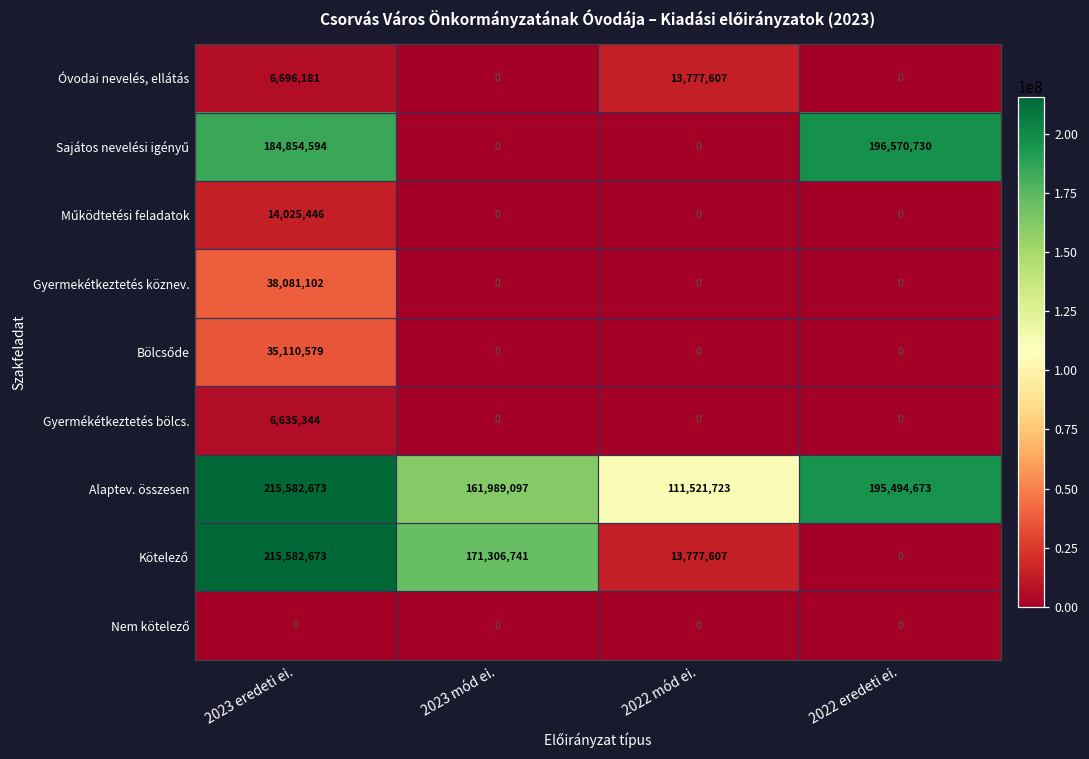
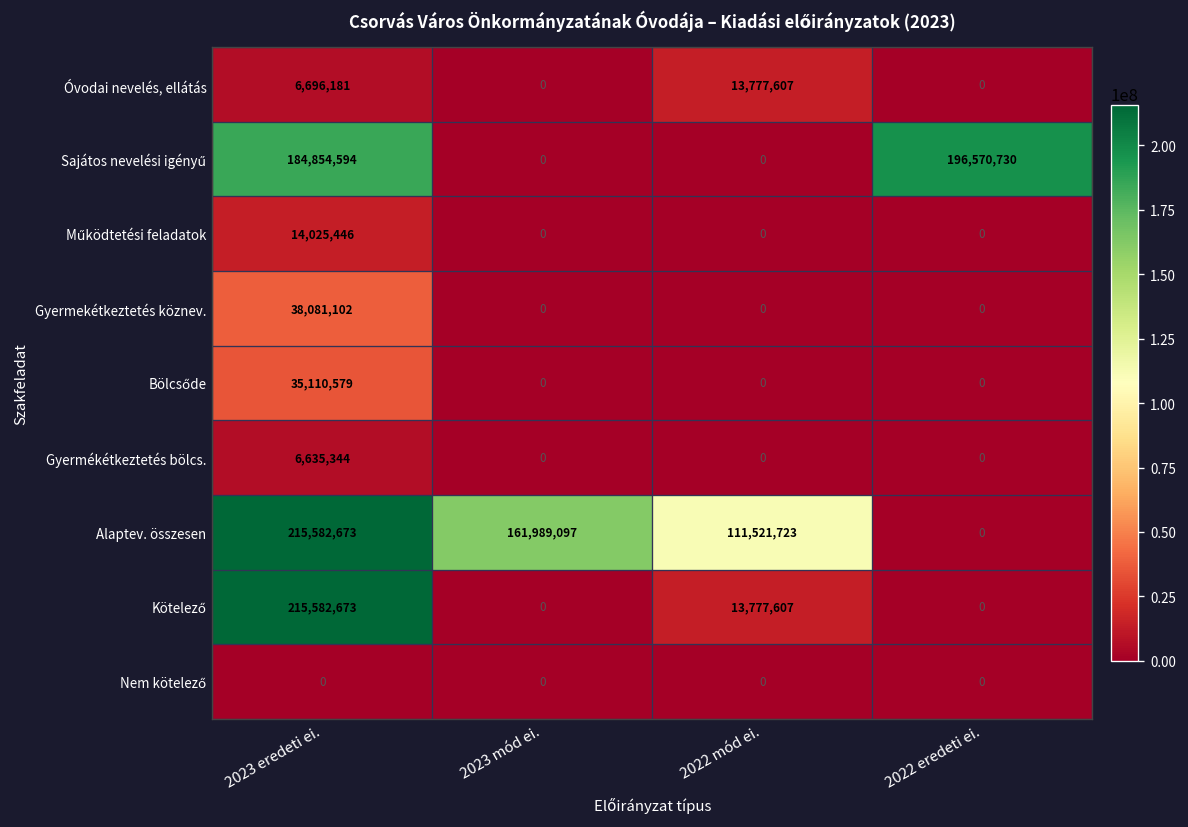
  {
    "Óvodai nevelés, ellátás": {
      "2023 eredeti ei.": "6,696,181",
      "2023 mód ei.": "0",
      "2022 mód ei.": "13,777,607",
      "2022 eredeti ei.": "0"
    },
    "Sajátos nevelési igényű": {
      "2023 eredeti ei.": "184,854,594",
      "2023 mód ei.": "0",
      "2022 mód ei.": "0",
      "2022 eredeti ei.": "196,570,730"
    },
    "Működtetési feladatok": {
      "2023 eredeti ei.": "14,025,446",
      "2023 mód ei.": "0",
      "2022 mód ei.": "0",
      "2022 eredeti ei.": "0"
    },
    "Gyermekétkeztetés köznev.": {
      "2023 eredeti ei.": "38,081,102",
      "2023 mód ei.": "0",
      "2022 mód ei.": "0",
      "2022 eredeti ei.": "0"
    },
    "Bölcsőde": {
      "2023 eredeti ei.": "35,110,579",
      "2023 mód ei.": "0",
      "2022 mód ei.": "0",
      "2022 eredeti ei.": "0"
    },
    "Gyermékétkeztetés bölcs.": {
      "2023 eredeti ei.": "6,635,344",
      "2023 mód ei.": "0",
      "2022 mód ei.": "0",
      "2022 eredeti ei.": "0"
    },
    "Alaptev. összesen": {
      "2023 eredeti ei.": "215,582,673",
      "2023 mód ei.": "161,989,097",
      "2022 mód ei.": "111,521,723",
-     "2022 eredeti ei.": "195,494,673"
+     "2022 eredeti ei.": "0"
    },
    "Kötelező": {
      "2023 eredeti ei.": "215,582,673",
-     "2023 mód ei.": "171,306,741",
+     "2023 mód ei.": "0",
      "2022 mód ei.": "13,777,607",
      "2022 eredeti ei.": "0"
    },
    "Nem kötelező": {
      "2023 eredeti ei.": "0",
      "2023 mód ei.": "0",
      "2022 mód ei.": "0",
      "2022 eredeti ei.": "0"
    }
  }
